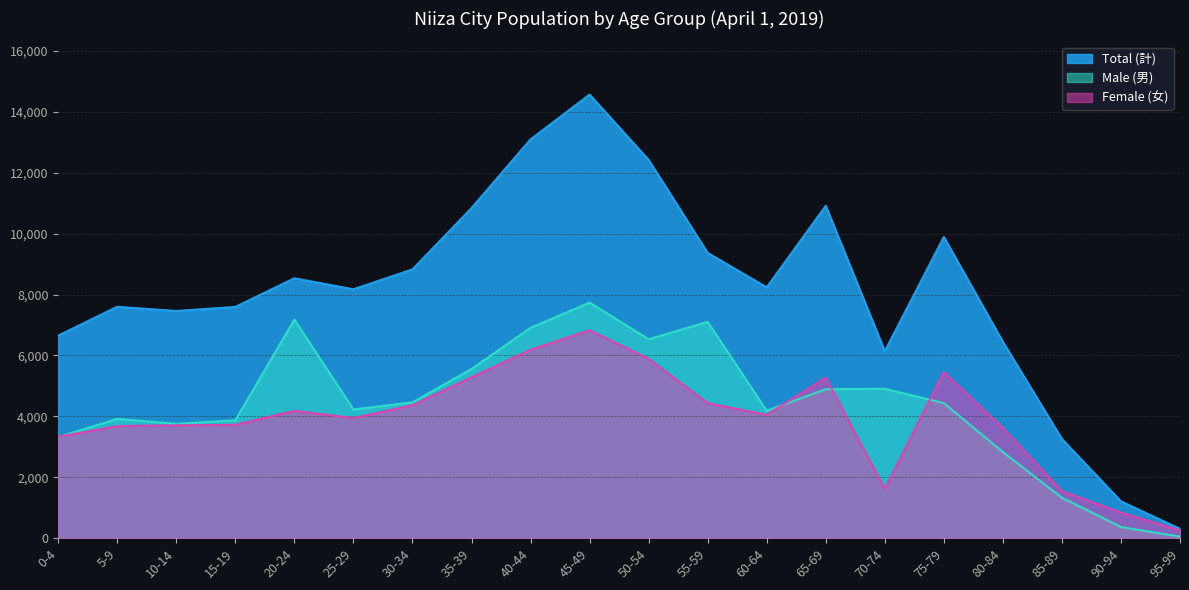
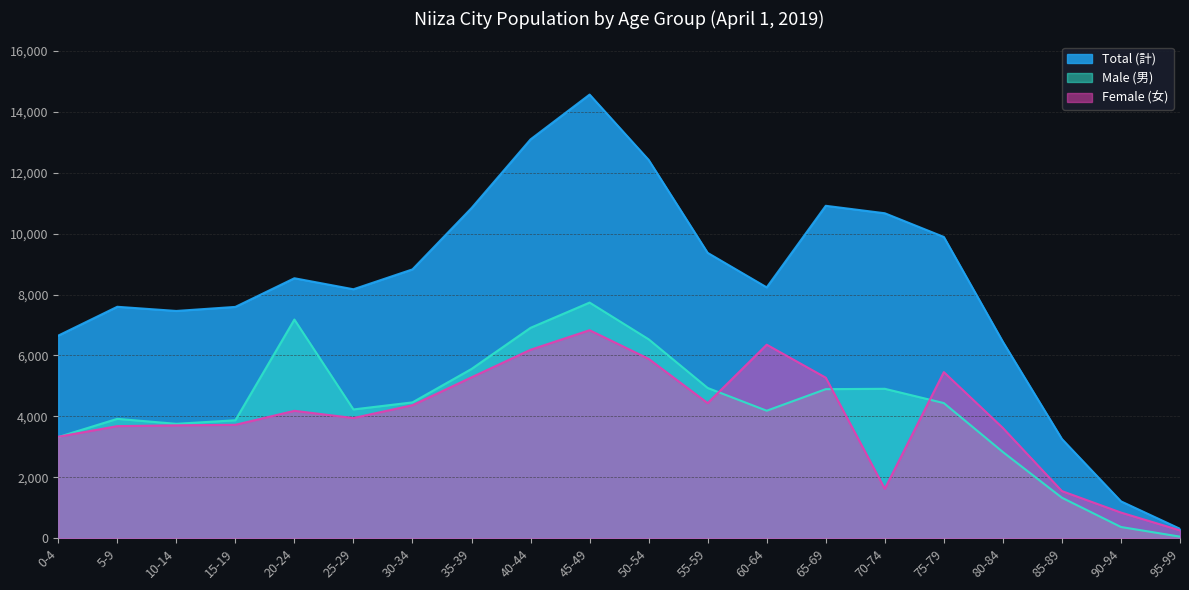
  {
    "Total (計)": {
      "0-4": "6,700",
      "5-9": "7,600",
      "10-14": "7,500",
      "15-19": "7,600",
      "20-24": "8,500",
      "25-29": "8,200",
      "30-34": "8,800",
      "35-39": "10,800",
      "40-44": "13,100",
      "45-49": "14,600",
      "50-54": "12,400",
      "55-59": "9,400",
      "60-64": "8,200",
      "65-69": "10,900",
-     "70-74": "6,100",
+     "70-74": "10,700",
      "75-79": "9,900",
      "80-84": "6,400",
      "85-89": "3,300",
      "90-94": "1,200"
    },
    "Male (男)": {
      "5-9": "3,900",
      "15-19": "3,900",
      "20-24": "7,200",
      "25-29": "4,200",
      "30-34": "4,500",
      "35-39": "5,600",
      "40-44": "6,900",
      "45-49": "7,700",
      "50-54": "6,500",
-     "55-59": "7,100",
+     "55-59": "4,900",
      "60-64": "4,200",
      "65-69": "4,900",
      "70-74": "4,900",
      "75-79": "4,400",
      "80-84": "2,800",
      "85-89": "1,300",
      "90-94": "400",
      "95-99": "100"
    },
    "Female (女)": {
      "5-9": "3,700",
      "15-19": "3,700",
      "20-24": "4,200",
      "25-29": "3,900",
      "30-34": "4,400",
      "35-39": "5,300",
      "40-44": "6,200",
      "45-49": "6,800",
      "50-54": "5,900",
      "55-59": "4,400",
-     "60-64": "4,100",
+     "60-64": "6,400",
      "65-69": "5,300",
      "70-74": "1,600",
      "75-79": "5,500",
      "80-84": "3,600",
      "85-89": "1,500",
      "90-94": "800"
    }
  }
